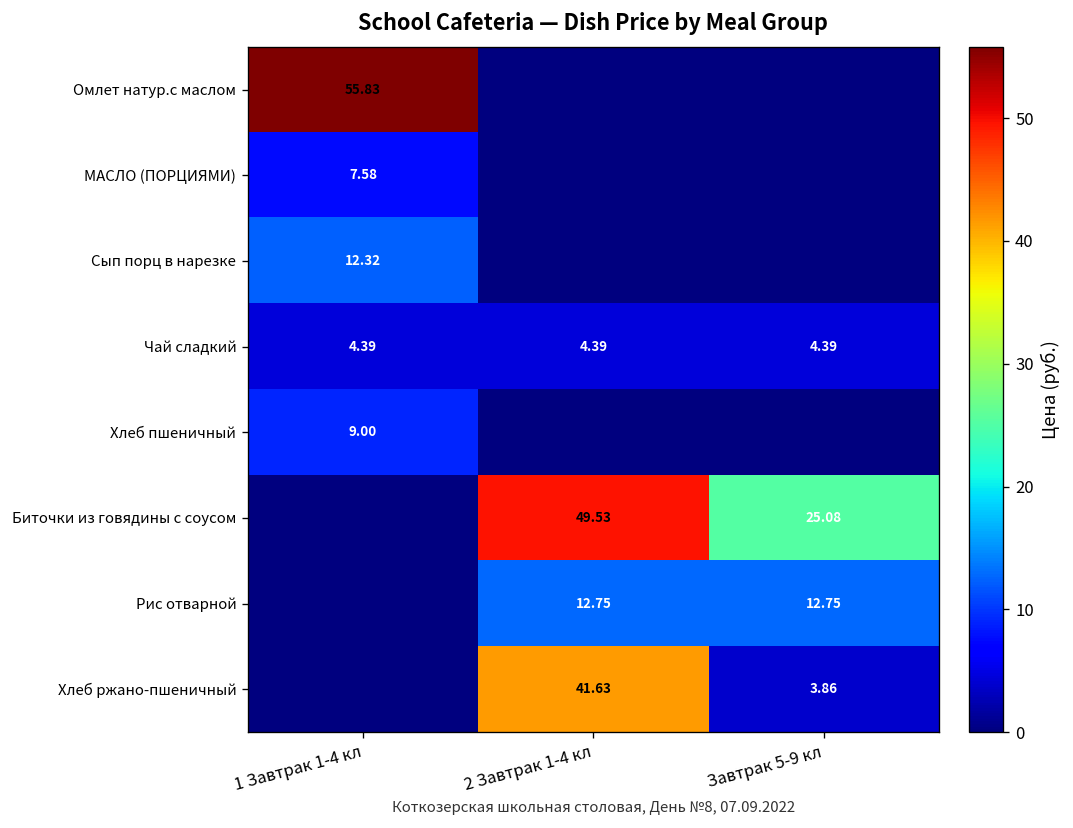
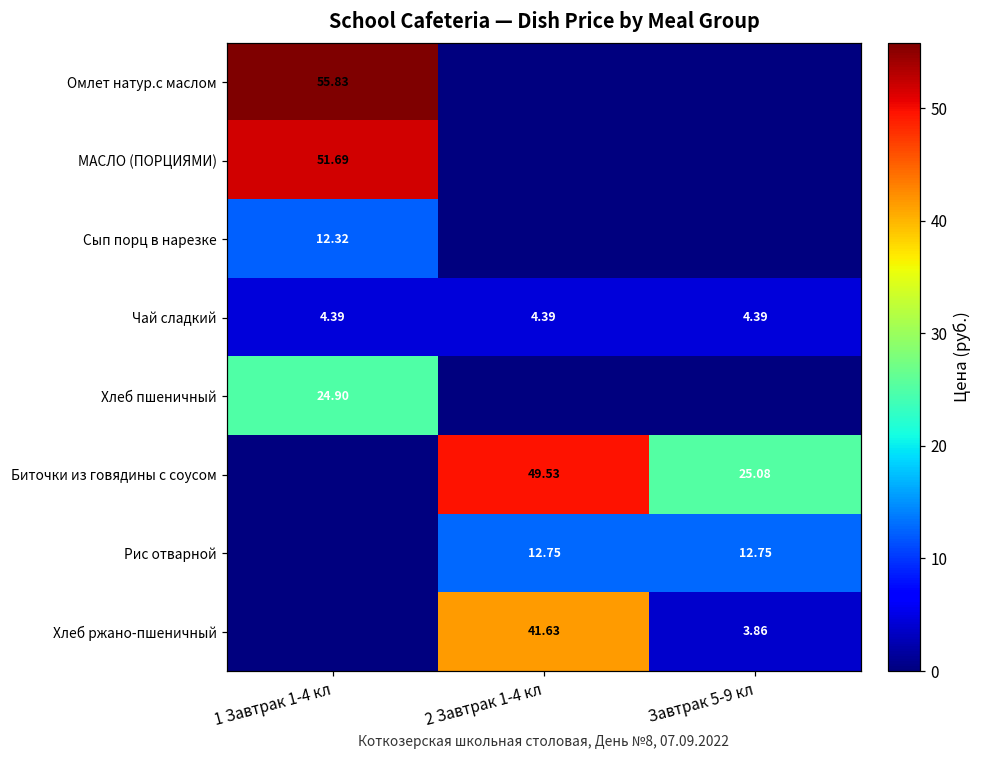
  {
    "Омлет натур.с маслом": {
      "1 Завтрак 1-4 кл": 55.83
    },
    "МАСЛО (ПОРЦИЯМИ)": {
-     "1 Завтрак 1-4 кл": 7.58
+     "1 Завтрак 1-4 кл": 51.69
    },
    "Сып порц в нарезке": {
      "1 Завтрак 1-4 кл": 12.32
    },
    "Чай сладкий": {
      "1 Завтрак 1-4 кл": 4.39,
      "2 Завтрак 1-4 кл": 4.39,
      "Завтрак 5-9 кл": 4.39
    },
    "Хлеб пшеничный": {
-     "1 Завтрак 1-4 кл": 9.00
+     "1 Завтрак 1-4 кл": 24.90
    },
    "Биточки из говядины с соусом": {
      "2 Завтрак 1-4 кл": 49.53,
      "Завтрак 5-9 кл": 25.08
    },
    "Рис отварной": {
      "2 Завтрак 1-4 кл": 12.75,
      "Завтрак 5-9 кл": 12.75
    },
    "Хлеб ржано-пшеничный": {
      "2 Завтрак 1-4 кл": 41.63,
      "Завтрак 5-9 кл": 3.86
    }
  }
